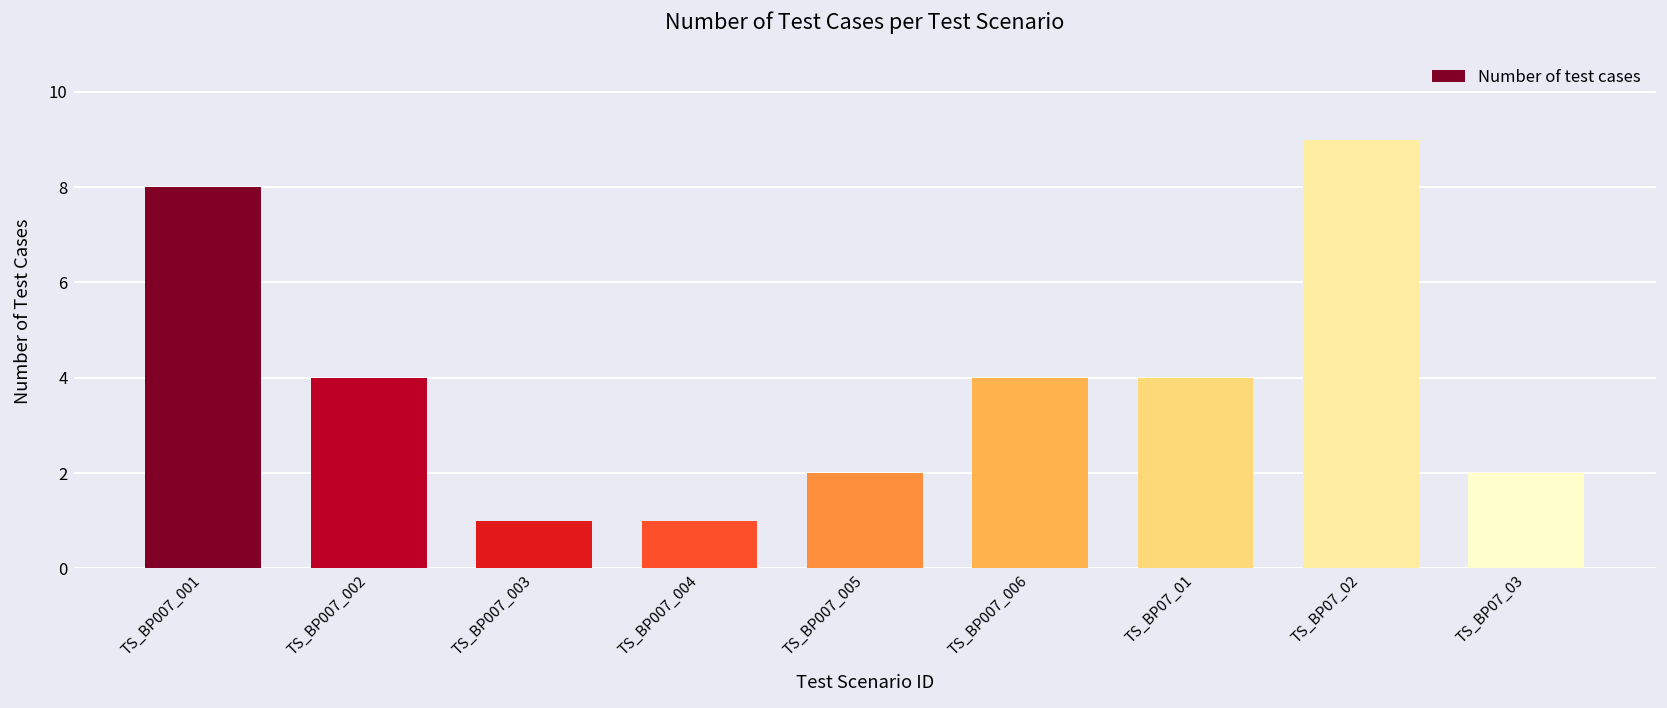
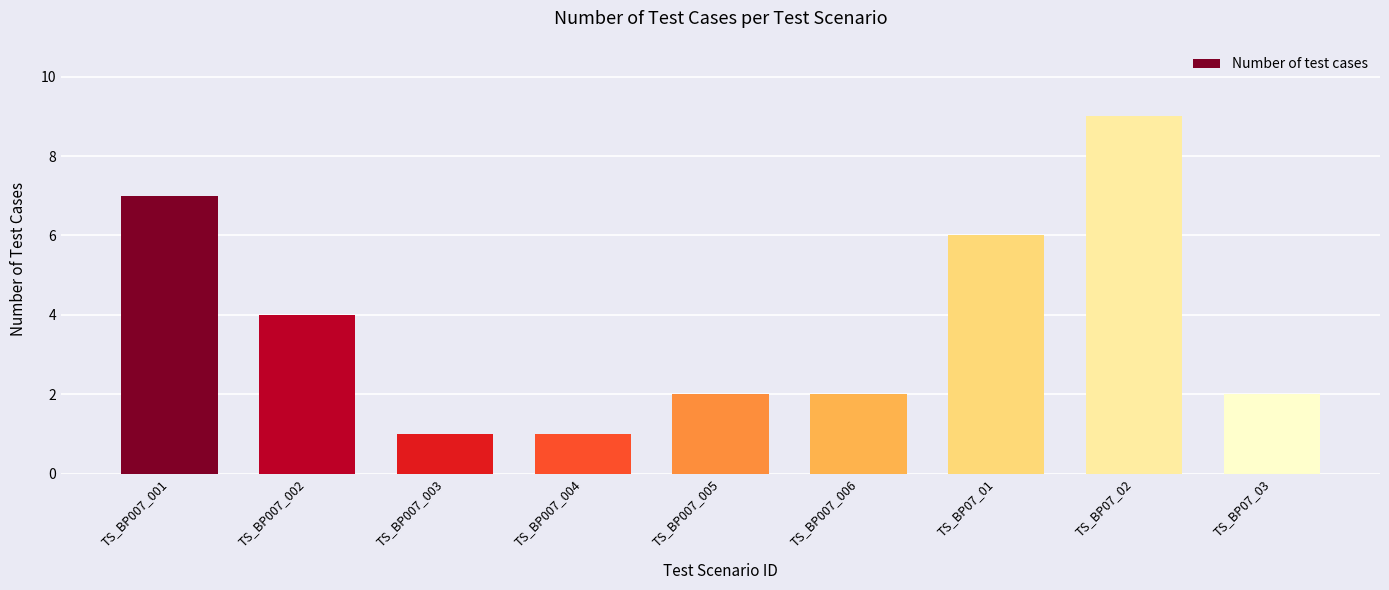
  {
-   "TS_BP007_001": 8,
+   "TS_BP007_001": 7,
    "TS_BP007_002": 4,
    "TS_BP007_003": 1,
    "TS_BP007_004": 1,
    "TS_BP007_005": 2,
-   "TS_BP007_006": 4,
-   "TS_BP07_01": 4,
+   "TS_BP007_006": 2,
+   "TS_BP07_01": 6,
    "TS_BP07_02": 9,
    "TS_BP07_03": 2
  }
